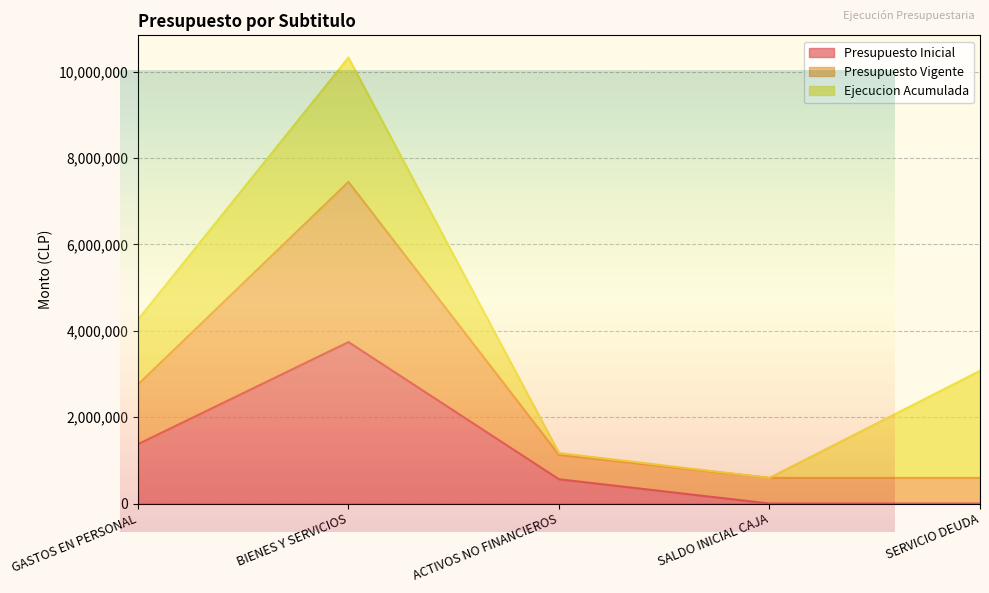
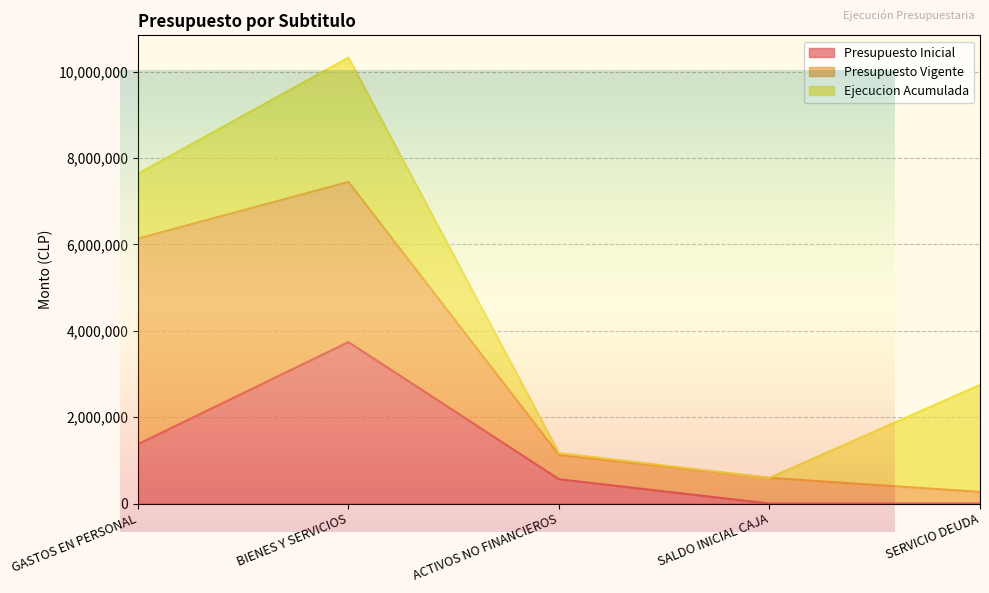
  {
    "Presupuesto Inicial": {
      "GASTOS EN PERSONAL": "1,400,000",
      "SERVICIO DEUDA": "0"
    },
    "Presupuesto Vigente": {
-     "GASTOS EN PERSONAL": "1,400,000",
-     "SERVICIO DEUDA": "600,000"
+     "GASTOS EN PERSONAL": "4,800,000",
+     "SERVICIO DEUDA": "300,000"
    },
    "Ejecucion Acumulada": {
      "GASTOS EN PERSONAL": "1,500,000",
      "SERVICIO DEUDA": "2,500,000"
    }
  }
